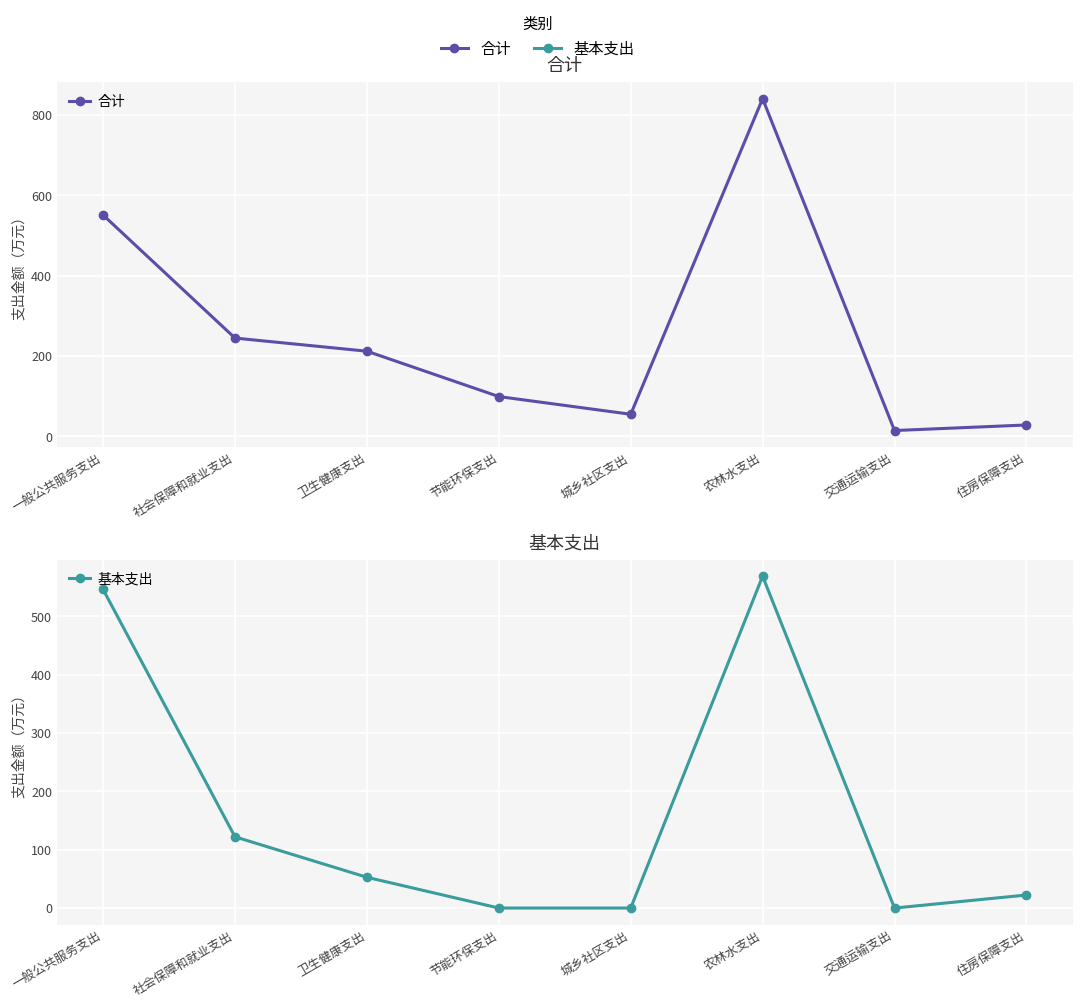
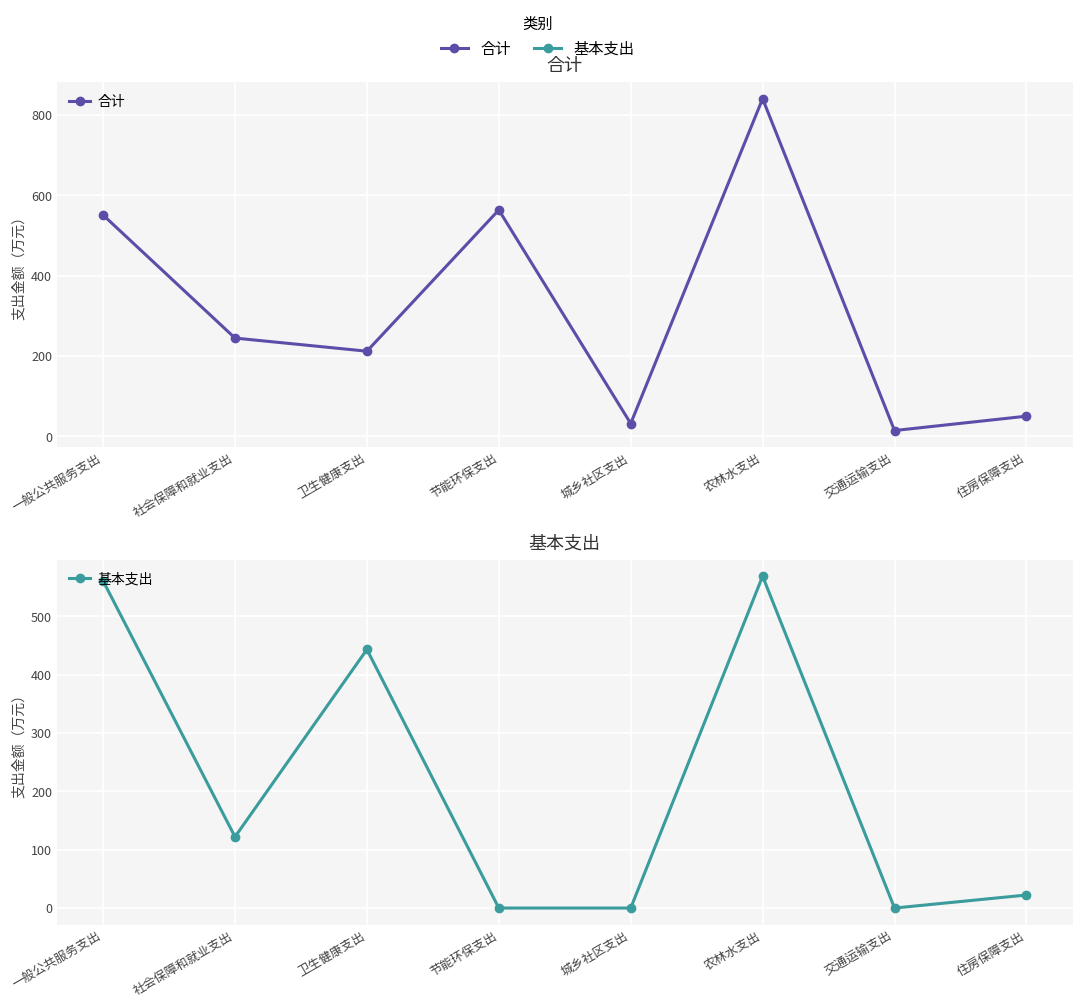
  {
    "合计": {
      "一般公共服务支出": 550,
      "社会保障和就业支出": 240,
      "卫生健康支出": 210,
-     "节能环保支出": 100,
-     "城乡社区支出": 60,
+     "节能环保支出": 560,
+     "城乡社区支出": 30,
      "农林水支出": 840,
      "交通运输支出": 10,
-     "住房保障支出": 30
+     "住房保障支出": 50
    },
    "基本支出": {
-     "一般公共服务支出": 550,
+     "一般公共服务支出": 560,
      "社会保障和就业支出": 120,
-     "卫生健康支出": 50,
+     "卫生健康支出": 440,
      "节能环保支出": 0,
      "城乡社区支出": 0,
      "农林水支出": 570,
      "交通运输支出": 0,
      "住房保障支出": 20
    }
  }
